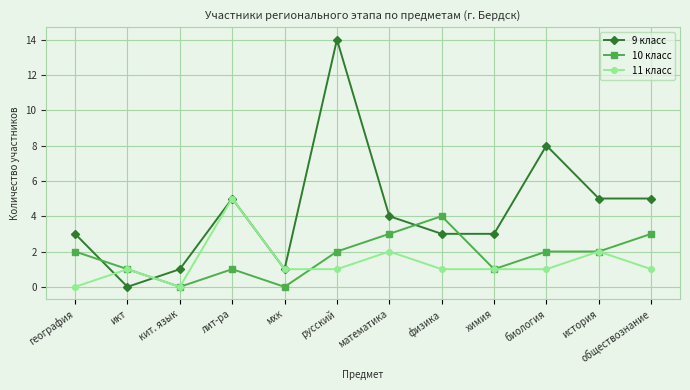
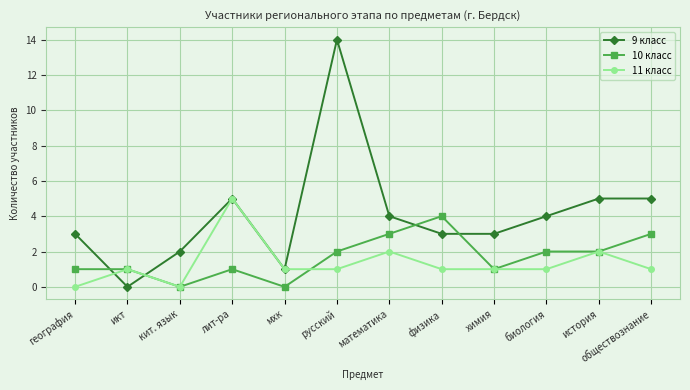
  {
    "9 класс": {
      "география": 3,
      "икт": 0,
-     "кит. язык": 1,
+     "кит. язык": 2,
      "русский": 14,
      "математика": 4,
      "физика": 3,
      "химия": 3,
-     "биология": 8,
+     "биология": 4,
      "история": 5,
      "обществознание": 5
    },
    "10 класс": {
-     "география": 2,
+     "география": 1,
      "лит-ра": 1,
      "мхк": 0,
      "русский": 2,
      "математика": 3,
      "физика": 4,
      "биология": 2,
      "обществознание": 3
    },
    "11 класс": {
      "география": 0,
      "русский": 1,
      "математика": 2,
      "физика": 1,
      "биология": 1,
      "обществознание": 1
    }
  }
